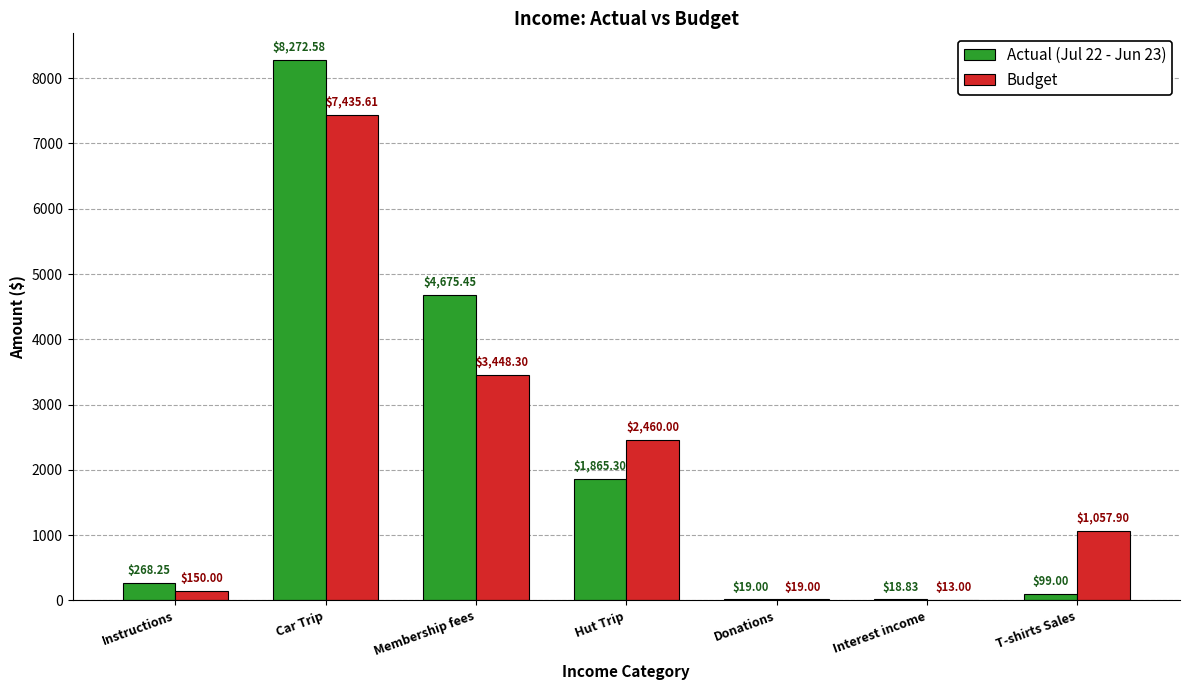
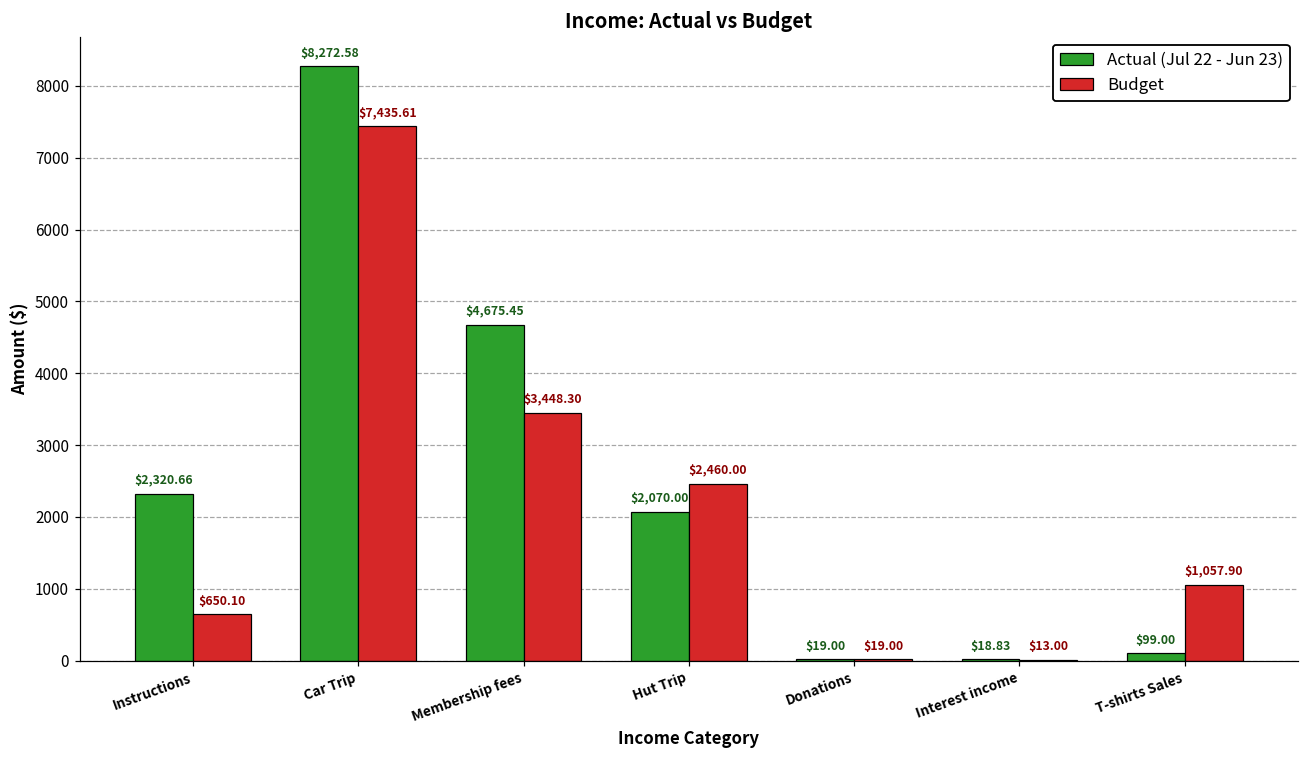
  {
    "Actual (Jul 22 - Jun 23)": {
-     "Instructions": "$268.25",
+     "Instructions": "$2,320.66",
      "Car Trip": "$8,272.58",
      "Membership fees": "$4,675.45",
-     "Hut Trip": "$1,865.30",
+     "Hut Trip": "$2,070.00",
      "Donations": "$19.00",
      "Interest income": "$18.83",
      "T-shirts Sales": "$99.00"
    },
    "Budget": {
-     "Instructions": "$150.00",
+     "Instructions": "$650.10",
      "Car Trip": "$7,435.61",
      "Membership fees": "$3,448.30",
      "Hut Trip": "$2,460.00",
      "Donations": "$19.00",
      "Interest income": "$13.00",
      "T-shirts Sales": "$1,057.90"
    }
  }
